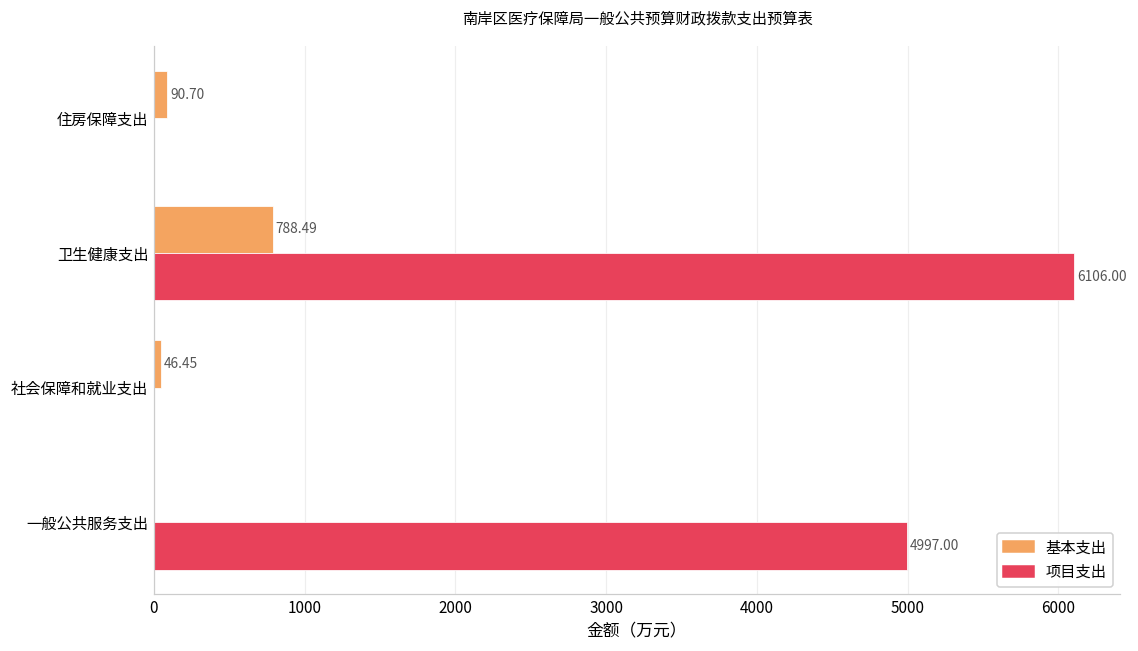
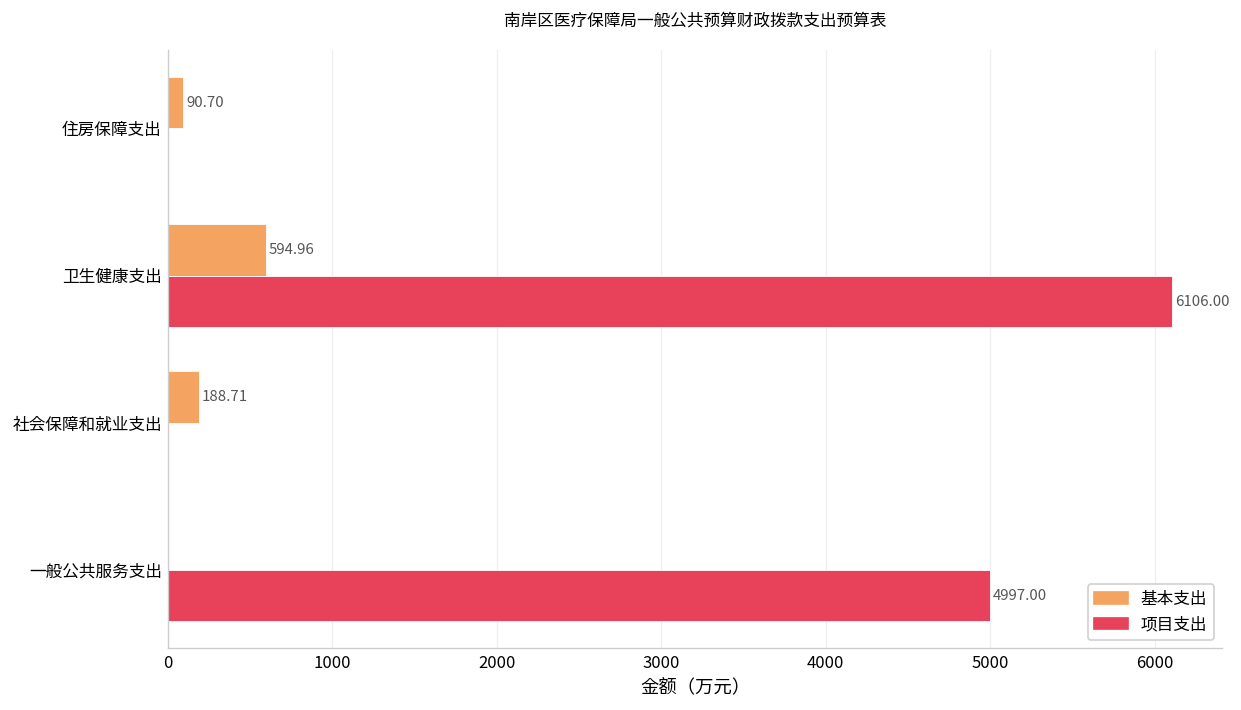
  {
    "基本支出": {
      "住房保障支出": 90.70,
-     "卫生健康支出": 788.49,
-     "社会保障和就业支出": 46.45
+     "卫生健康支出": 594.96,
+     "社会保障和就业支出": 188.71
    },
    "项目支出": {
      "卫生健康支出": 6106.00,
      "一般公共服务支出": 4997.00
    }
  }
